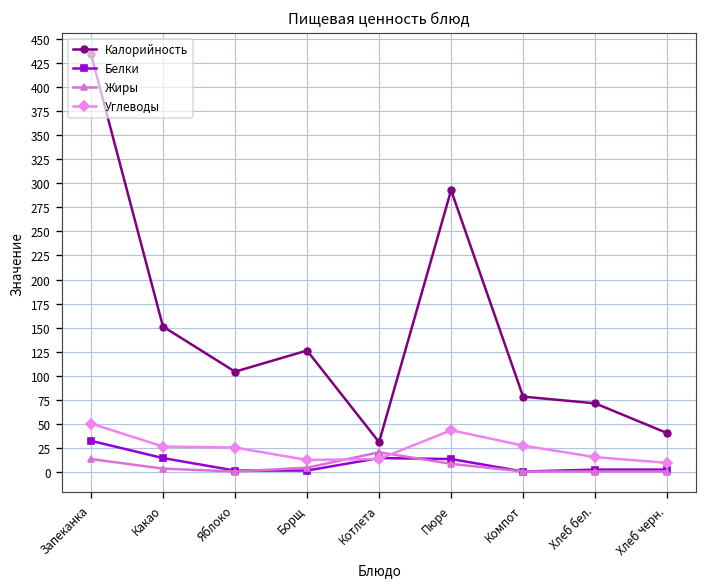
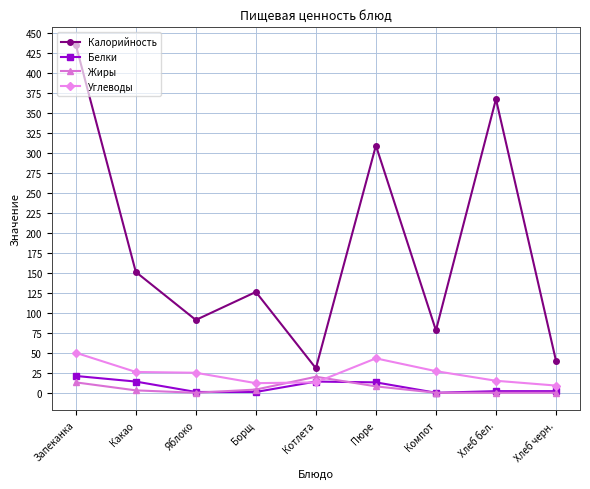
  {
    "Калорийность": {
      "Какао": 150,
-     "Яблоко": 100,
+     "Яблоко": 90,
      "Борщ": 130,
      "Котлета": 30,
-     "Пюре": 290,
+     "Пюре": 310,
      "Компот": 80,
-     "Хлеб бел.": 70,
+     "Хлеб бел.": 370,
      "Хлеб черн.": 40
    },
    "Белки": {
-     "Запеканка": 30,
+     "Запеканка": 20,
      "Какао": 10,
      "Пюре": 10
    }
  }
